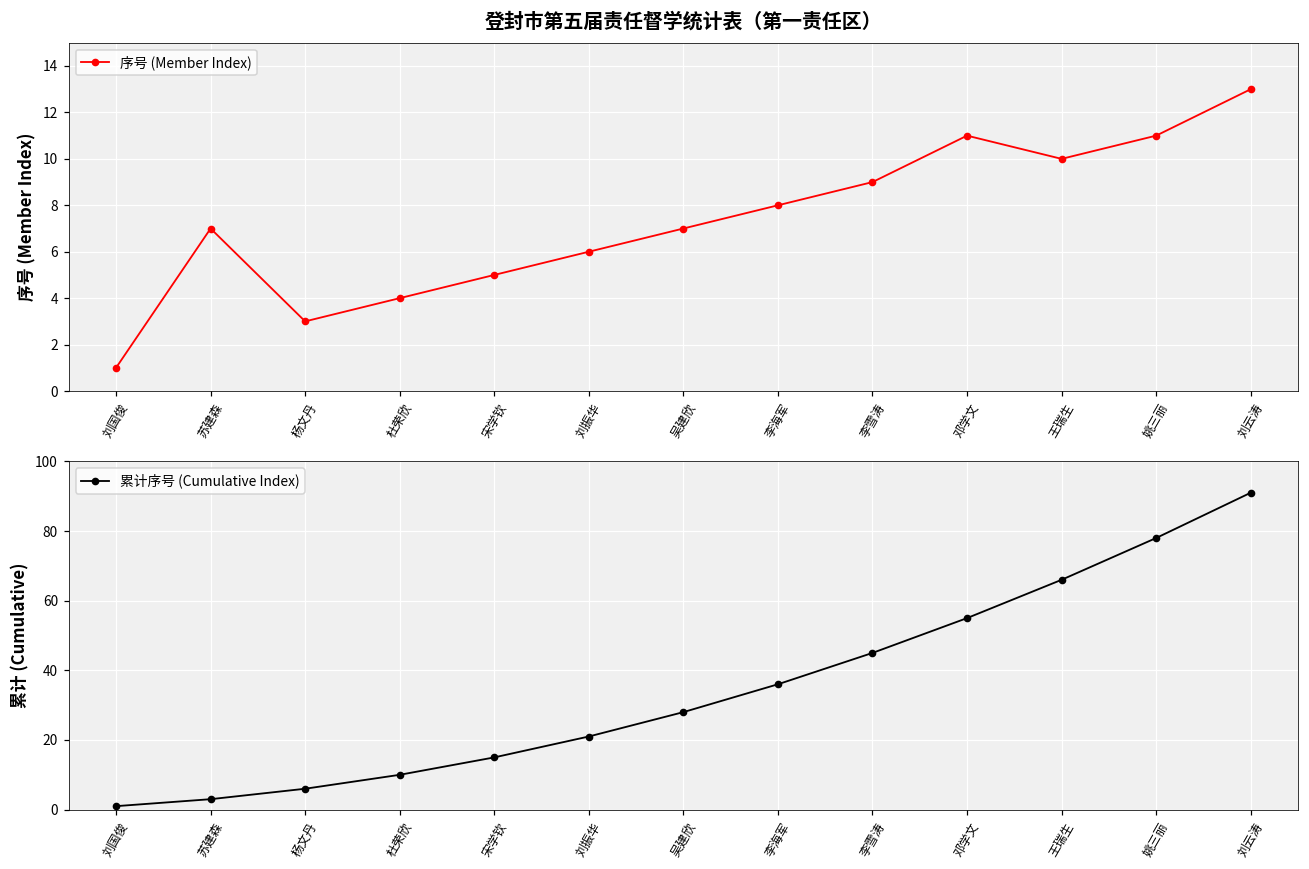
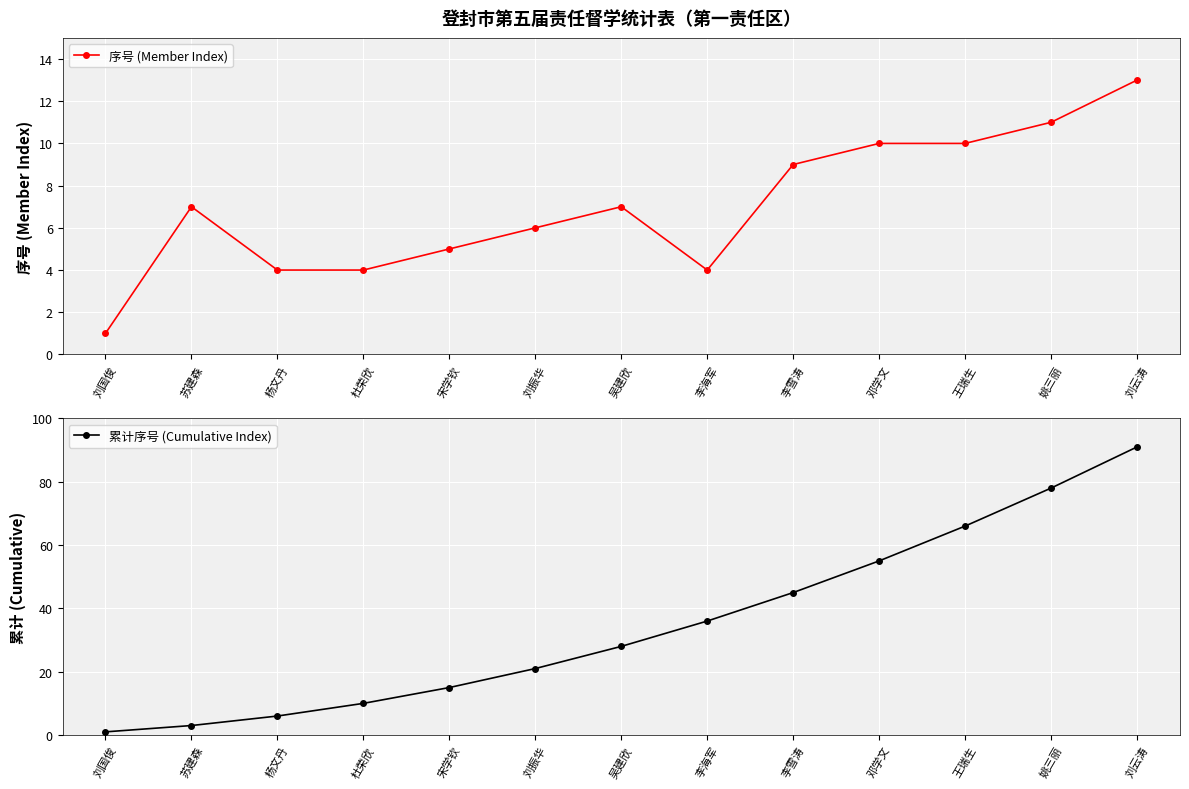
  {
    "登封市第五届责任督学统计表（第一责任区）": {
      "刘国俊": 1,
      "苏建森": 7,
-     "杨文丹": 3,
+     "杨文丹": 4,
      "杜荣欣": 4,
      "宋学钦": 5,
      "刘振华": 6,
      "吴建欣": 7,
-     "李海军": 8,
+     "李海军": 4,
      "李雪涛": 9,
-     "邓学文": 11,
+     "邓学文": 10,
      "王瑞生": 10,
      "姚三丽": 11,
      "刘云涛": 13
    }
  }
